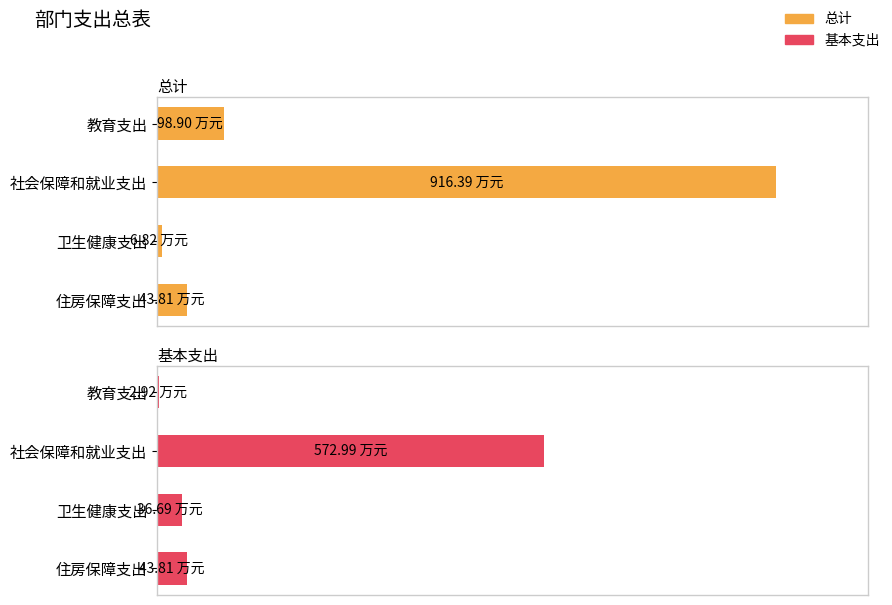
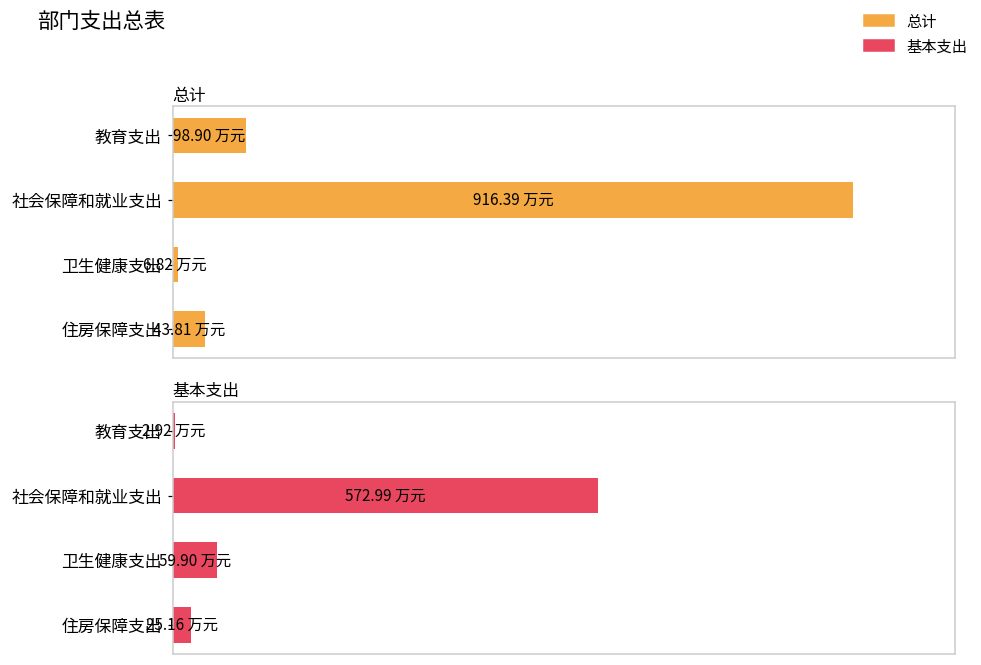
  {
    "总计": {
      "教育支出": 98.90,
      "社会保障和就业支出": 916.39,
      "卫生健康支出": 6.82,
      "住房保障支出": 43.81
    },
    "基本支出": {
      "教育支出": 2.92,
      "社会保障和就业支出": 572.99,
-     "卫生健康支出": 36.69,
-     "住房保障支出": 43.81
+     "卫生健康支出": 59.90,
+     "住房保障支出": 25.16
    }
  }
